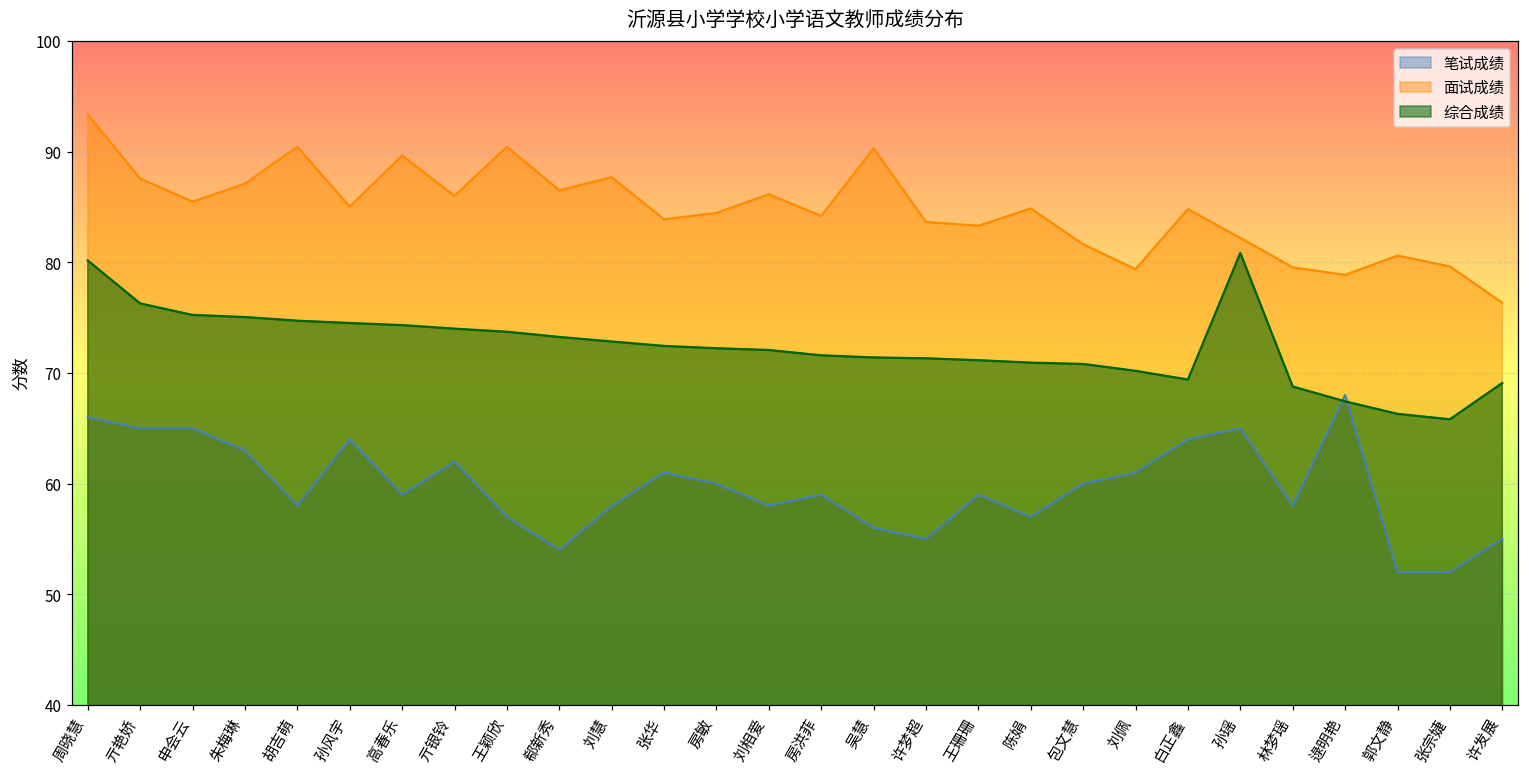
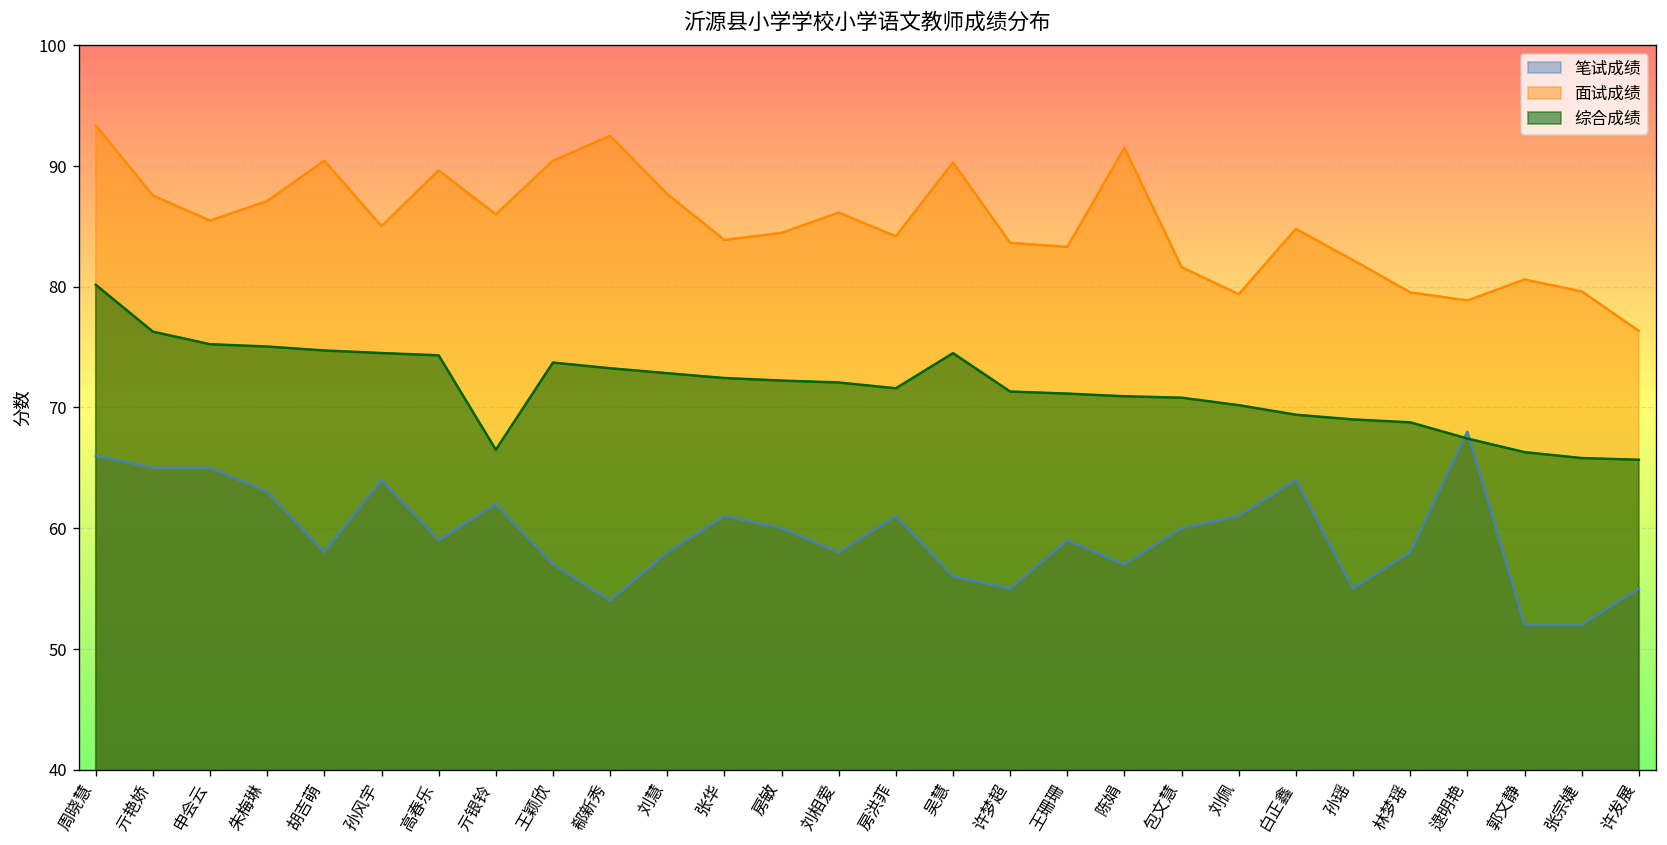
  {
    "笔试成绩": {
      "周晓慧": 66,
      "亓艳娇": 65,
      "申会云": 65,
      "朱梅琳": 63,
      "胡吉萌": 58,
      "孙风宇": 64,
      "高春乐": 59,
      "亓银铃": 62,
      "王颖欣": 57,
      "郗新秀": 54,
      "刘慧": 58,
      "张华": 61,
      "房敏": 60,
      "刘相爱": 58,
-     "房洪菲": 59,
+     "房洪菲": 61,
      "吴慧": 56,
      "许梦超": 55,
      "王珊珊": 59,
      "陈娟": 57,
      "包文慧": 60,
      "刘佩": 61,
      "白正鑫": 64,
-     "孙瑶": 65,
+     "孙瑶": 55,
      "林梦瑶": 58,
      "逯明艳": 68,
      "郭文静": 52,
      "张宗婕": 52,
      "许发展": 55
    },
    "面试成绩": {
      "周晓慧": 93.4,
      "亓艳娇": 87.6,
      "申会云": 85.5,
      "朱梅琳": 87.1,
      "胡吉萌": 90.4,
      "孙风宇": 85.0,
      "高春乐": 89.6,
      "亓银铃": 86.0,
      "王颖欣": 90.4,
-     "郗新秀": 86.5,
+     "郗新秀": 92.5,
      "刘慧": 87.7,
      "张华": 83.9,
      "房敏": 84.5,
      "刘相爱": 86.1,
      "房洪菲": 84.2,
      "吴慧": 90.3,
      "许梦超": 83.6,
      "王珊珊": 83.3,
-     "陈娟": 84.9,
+     "陈娟": 91.5,
      "包文慧": 81.6,
      "刘佩": 79.4,
      "白正鑫": 84.8,
      "孙瑶": 82.2,
      "林梦瑶": 79.5,
      "逯明艳": 78.9,
      "郭文静": 80.6,
      "张宗婕": 79.6,
      "许发展": 76.3
    },
    "综合成绩": {
      "周晓慧": 80.2,
      "亓艳娇": 76.3,
      "申会云": 75.2,
      "朱梅琳": 75.1,
      "胡吉萌": 74.7,
      "孙风宇": 74.5,
      "高春乐": 74.3,
-     "亓银铃": 74.0,
+     "亓银铃": 66.5,
      "王颖欣": 73.7,
      "郗新秀": 73.3,
      "刘慧": 72.8,
      "张华": 72.4,
      "房敏": 72.2,
      "刘相爱": 72.1,
      "房洪菲": 71.6,
-     "吴慧": 71.4,
+     "吴慧": 74.5,
      "许梦超": 71.3,
      "王珊珊": 71.2,
      "陈娟": 70.9,
      "包文慧": 70.8,
      "刘佩": 70.2,
      "白正鑫": 69.4,
-     "孙瑶": 80.8,
+     "孙瑶": 69.0,
      "林梦瑶": 68.8,
      "逯明艳": 67.4,
      "郭文静": 66.3,
      "张宗婕": 65.8,
-     "许发展": 69.1
+     "许发展": 65.7
    }
  }
